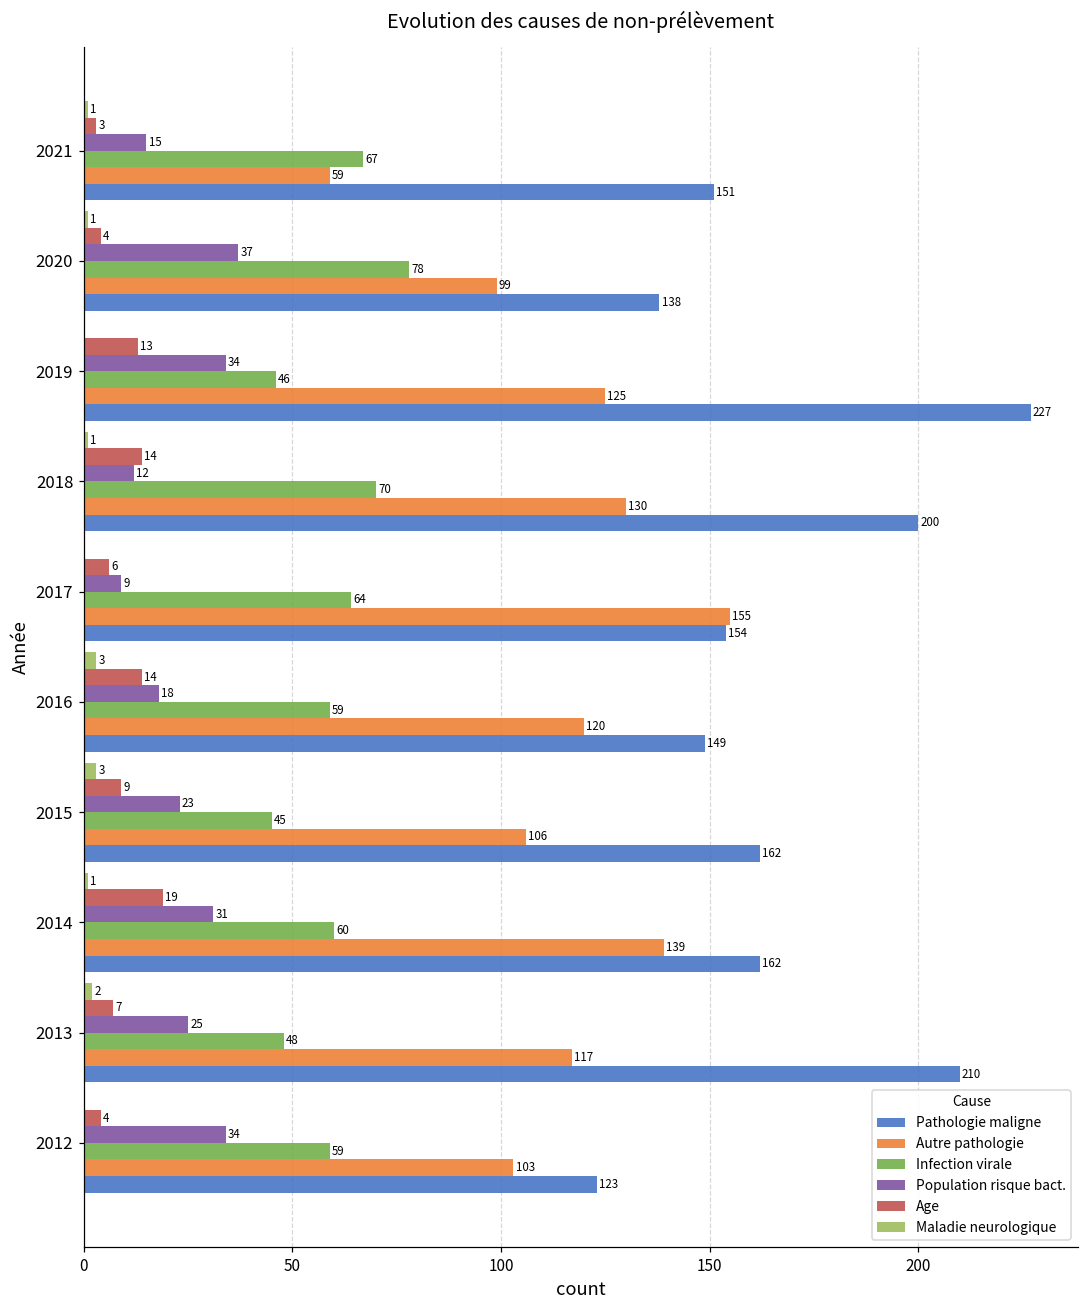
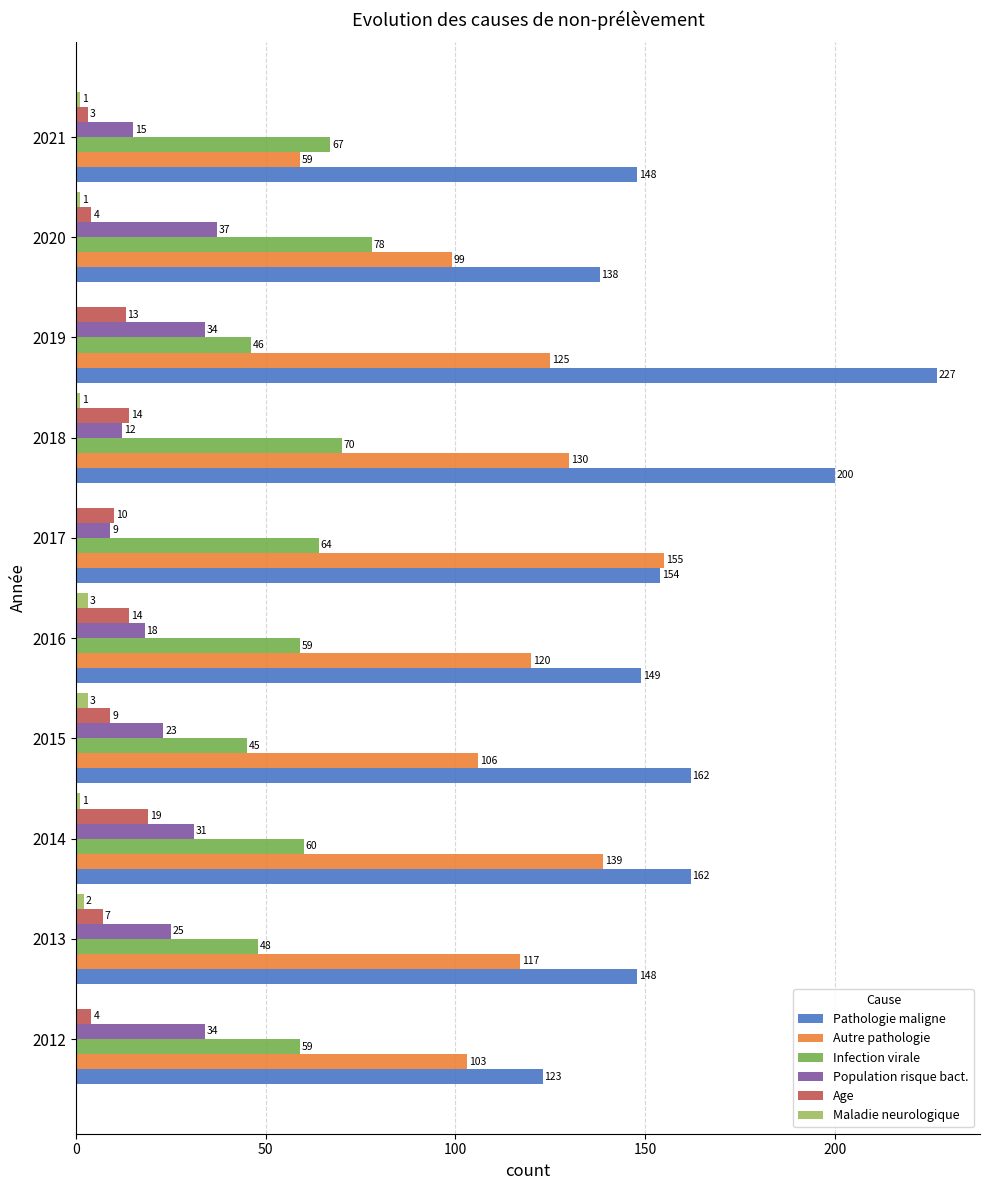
  {
    "Pathologie maligne": {
-     "2021": 151,
+     "2021": 148,
      "2020": 138,
      "2019": 227,
      "2018": 200,
      "2017": 154,
      "2016": 149,
      "2015": 162,
      "2014": 162,
-     "2013": 210,
+     "2013": 148,
      "2012": 123
    },
    "Autre pathologie": {
      "2021": 59,
      "2020": 99,
      "2019": 125,
      "2018": 130,
      "2017": 155,
      "2016": 120,
      "2015": 106,
      "2014": 139,
      "2013": 117,
      "2012": 103
    },
    "Population risque bact.": {
      "2021": 15,
      "2020": 37,
      "2019": 34,
      "2018": 12,
      "2017": 9,
      "2016": 18,
      "2015": 23,
      "2014": 31,
      "2013": 25,
      "2012": 34
    },
    "Age": {
      "2021": 3,
      "2020": 4,
      "2019": 13,
      "2018": 14,
-     "2017": 6,
+     "2017": 10,
      "2016": 14,
      "2015": 9,
      "2014": 19,
      "2013": 7,
      "2012": 4
    }
  }
